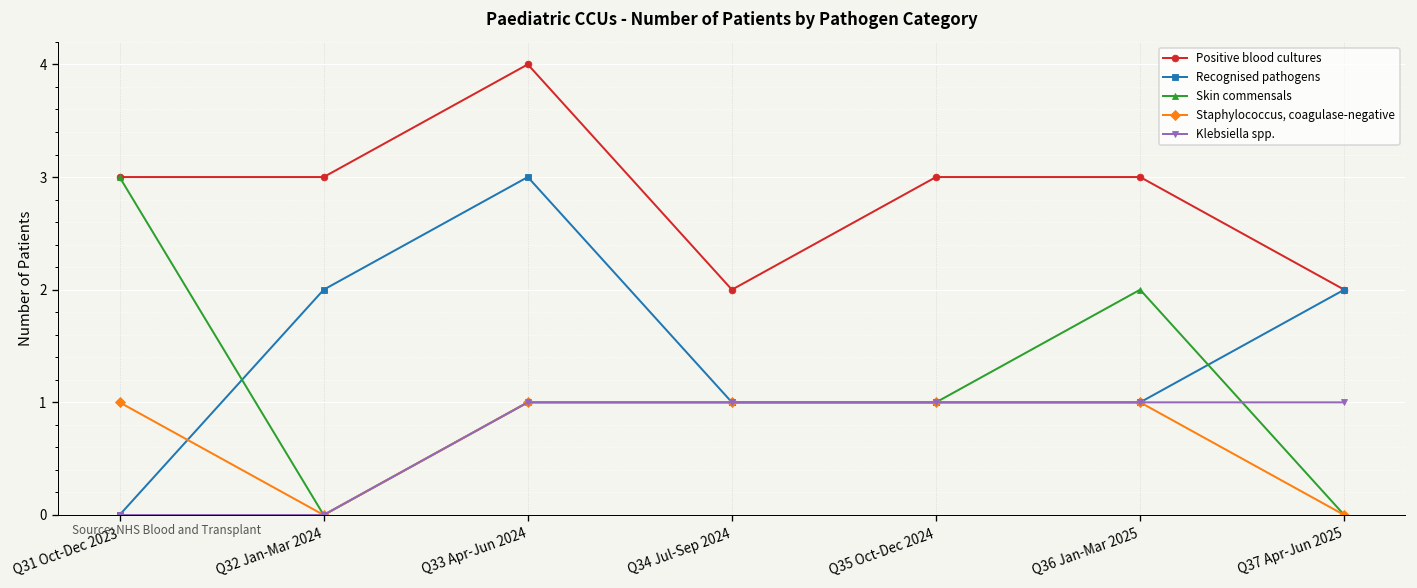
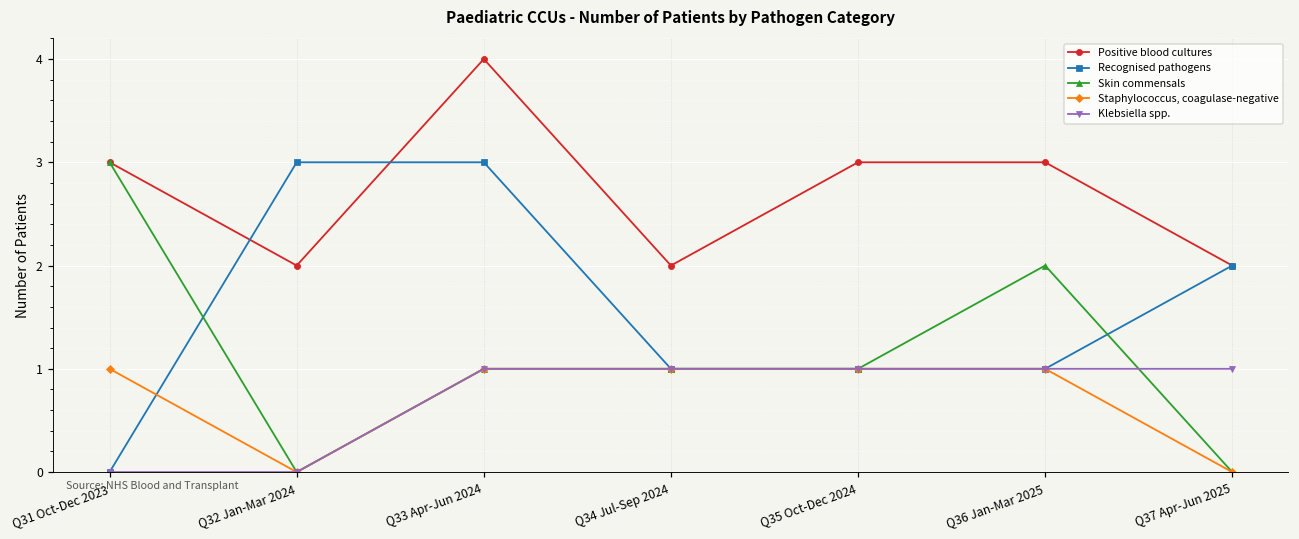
  {
    "Positive blood cultures": {
-     "Q32 Jan-Mar 2024": 3,
+     "Q32 Jan-Mar 2024": 2,
      "Q33 Apr-Jun 2024": 4,
      "Q34 Jul-Sep 2024": 2,
      "Q35 Oct-Dec 2024": 3,
      "Q36 Jan-Mar 2025": 3
    },
    "Recognised pathogens": {
-     "Q32 Jan-Mar 2024": 2,
+     "Q32 Jan-Mar 2024": 3,
      "Q33 Apr-Jun 2024": 3
    },
    "Skin commensals": {
      "Q36 Jan-Mar 2025": 2
    },
    "Staphylococcus, coagulase-negative": {
      "Q31 Oct-Dec 2023": 1
    },
    "Klebsiella spp.": {
      "Q37 Apr-Jun 2025": 1
    }
  }
